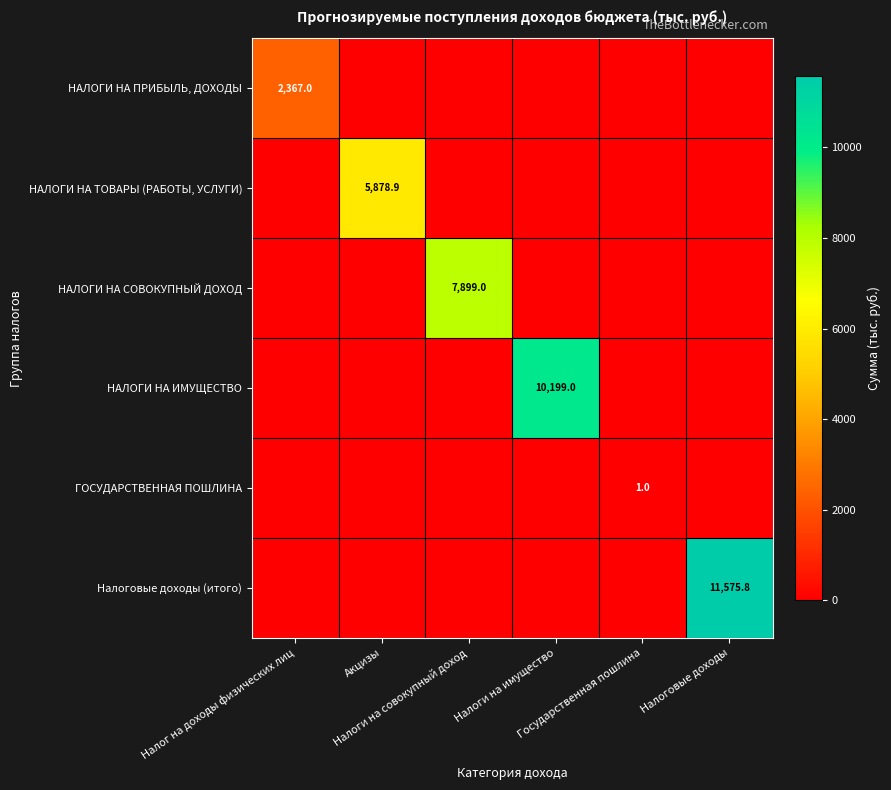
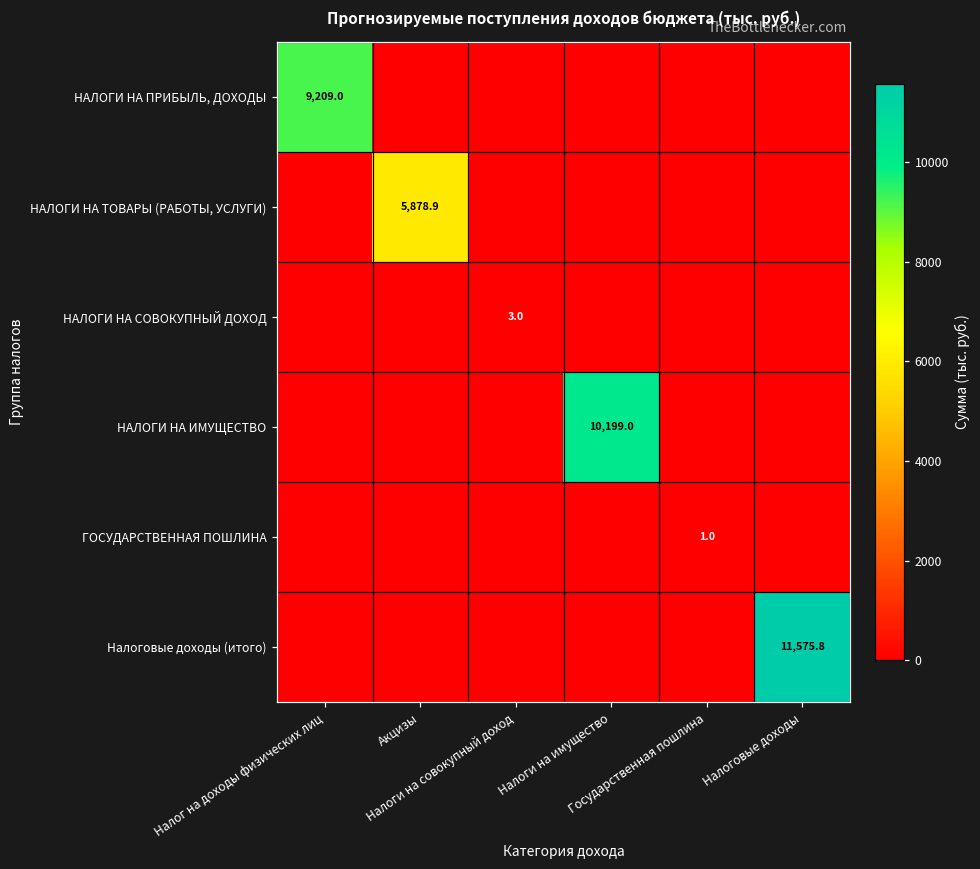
  {
    "НАЛОГИ НА ПРИБЫЛЬ, ДОХОДЫ": {
-     "Налог на доходы физических лиц": "2,367.0"
+     "Налог на доходы физических лиц": "9,209.0"
    },
    "НАЛОГИ НА ТОВАРЫ (РАБОТЫ, УСЛУГИ)": {
      "Акцизы": "5,878.9"
    },
    "НАЛОГИ НА СОВОКУПНЫЙ ДОХОД": {
-     "Налоги на совокупный доход": "7,899.0"
+     "Налоги на совокупный доход": "3.0"
    },
    "НАЛОГИ НА ИМУЩЕСТВО": {
      "Налоги на имущество": "10,199.0"
    },
    "ГОСУДАРСТВЕННАЯ ПОШЛИНА": {
      "Государственная пошлина": "1.0"
    },
    "Налоговые доходы (итого)": {
      "Налоговые доходы": "11,575.8"
    }
  }
